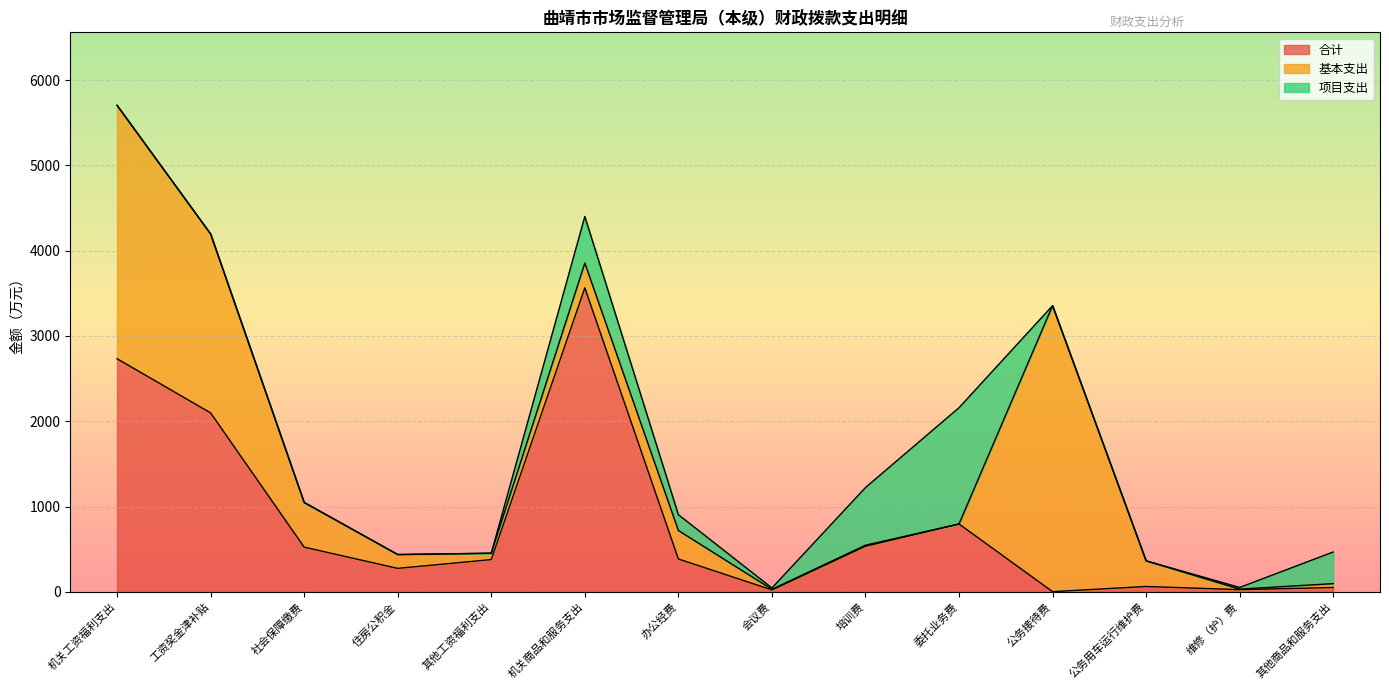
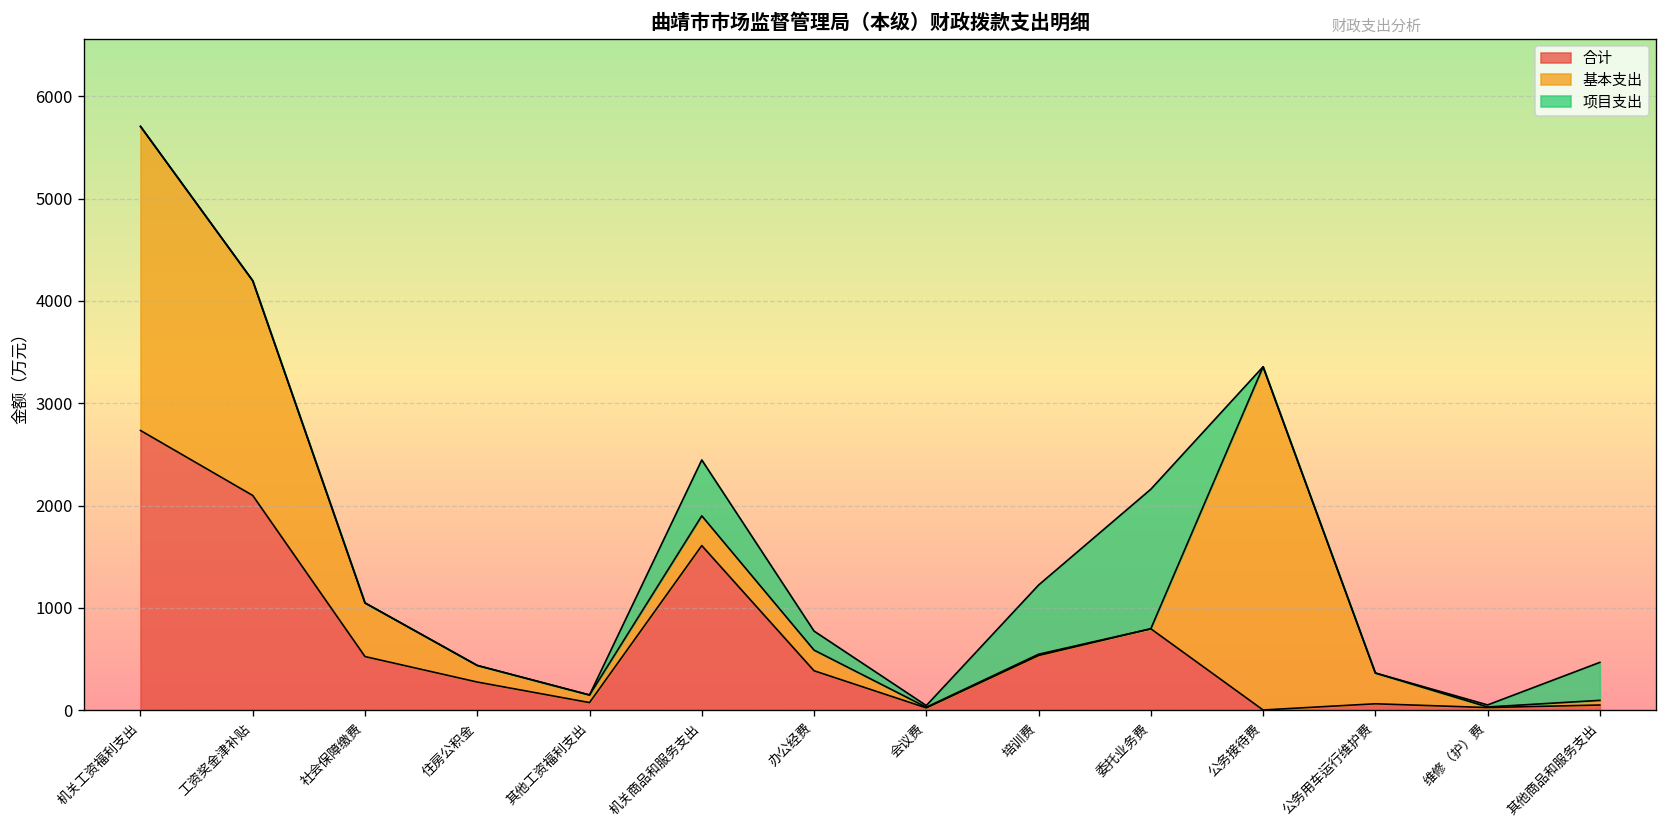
  {
    "合计": {
      "机关工资福利支出": 2700,
      "工资奖金津补贴": 2100,
      "社会保障缴费": 500,
      "住房公积金": 300,
-     "其他工资福利支出": 400,
-     "机关商品和服务支出": 3600,
+     "其他工资福利支出": 100,
+     "机关商品和服务支出": 1600,
      "办公经费": 400,
      "公务接待费": 0,
      "公务用车运行维护费": 100,
      "其他商品和服务支出": 100
    },
    "基本支出": {
      "机关商品和服务支出": 300,
-     "办公经费": 300,
+     "办公经费": 200,
      "其他商品和服务支出": 0
    },
    "项目支出": {
      "机关商品和服务支出": 500,
      "办公经费": 200,
      "培训费": 700,
      "委托业务费": 1400,
      "其他商品和服务支出": 400
    }
  }
